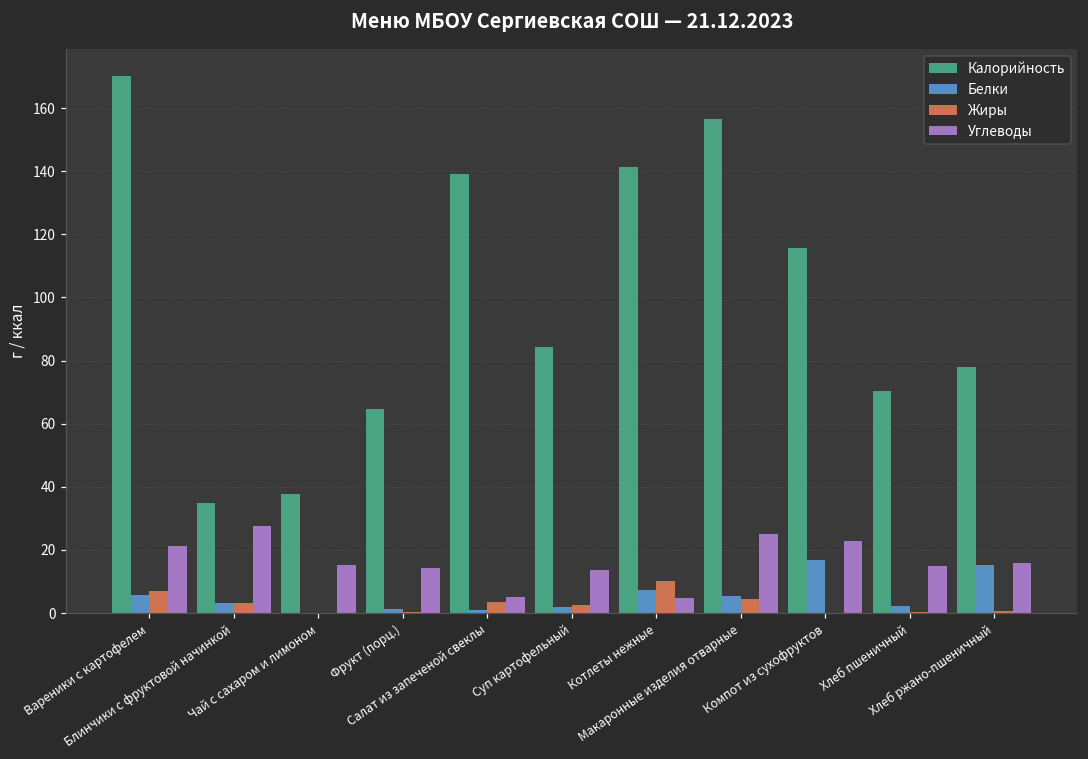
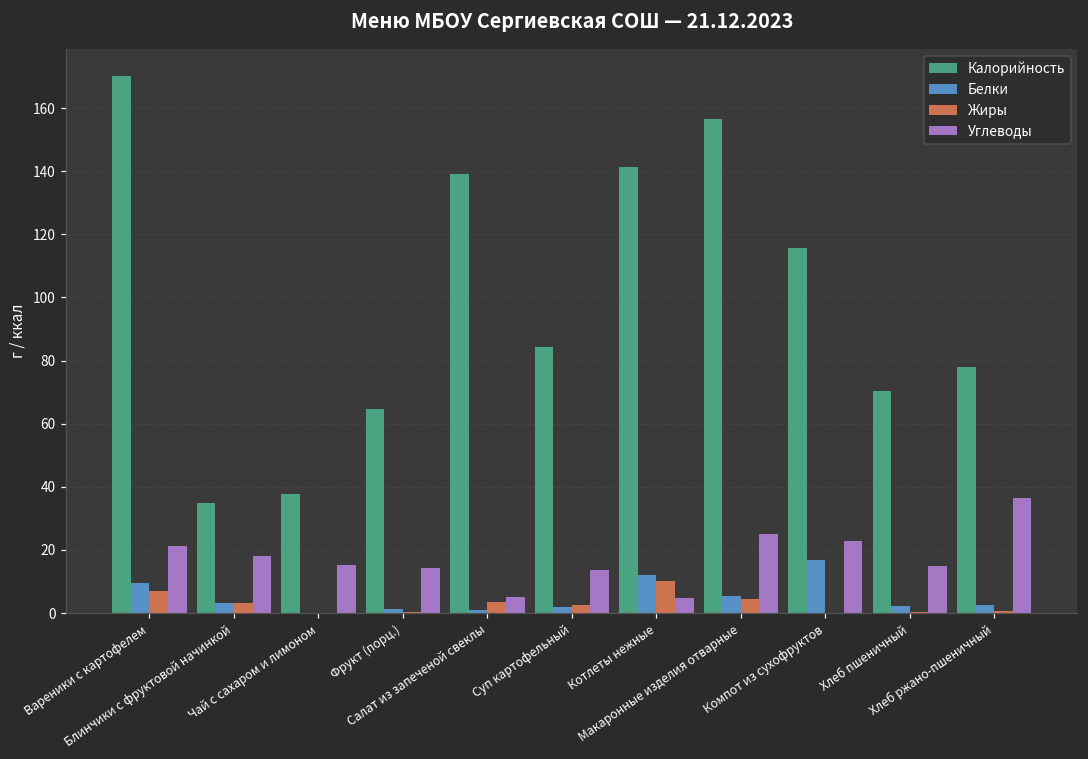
  {
    "Калорийность": {
      "Вареники с картофелем": 170,
      "Блинчики с фруктовой начинкой": 35,
      "Чай с сахаром и лимоном": 38,
      "Фрукт (порц.)": 65,
      "Салат из запеченой свеклы": 139,
      "Суп картофельный": 84,
      "Котлеты нежные": 141,
      "Макаронные изделия отварные": 157,
      "Компот из сухофруктов": 116,
      "Хлеб пшеничный": 70,
      "Хлеб ржано-пшеничный": 78
    },
    "Белки": {
-     "Вареники с картофелем": 6,
+     "Вареники с картофелем": 10,
      "Блинчики с фруктовой начинкой": 3,
      "Фрукт (порц.)": 1,
      "Суп картофельный": 2,
-     "Котлеты нежные": 7,
+     "Котлеты нежные": 12,
      "Макаронные изделия отварные": 6,
      "Компот из сухофруктов": 17,
      "Хлеб пшеничный": 2,
-     "Хлеб ржано-пшеничный": 15
+     "Хлеб ржано-пшеничный": 3
    },
    "Жиры": {
      "Вареники с картофелем": 7,
      "Блинчики с фруктовой начинкой": 3,
      "Салат из запеченой свеклы": 4,
      "Суп картофельный": 2,
      "Котлеты нежные": 10,
      "Макаронные изделия отварные": 5
    },
    "Углеводы": {
      "Вареники с картофелем": 21,
-     "Блинчики с фруктовой начинкой": 28,
+     "Блинчики с фруктовой начинкой": 18,
      "Чай с сахаром и лимоном": 15,
      "Фрукт (порц.)": 14,
      "Салат из запеченой свеклы": 5,
      "Суп картофельный": 14,
      "Котлеты нежные": 5,
      "Макаронные изделия отварные": 25,
      "Компот из сухофруктов": 23,
      "Хлеб пшеничный": 15,
-     "Хлеб ржано-пшеничный": 16
+     "Хлеб ржано-пшеничный": 36
    }
  }
